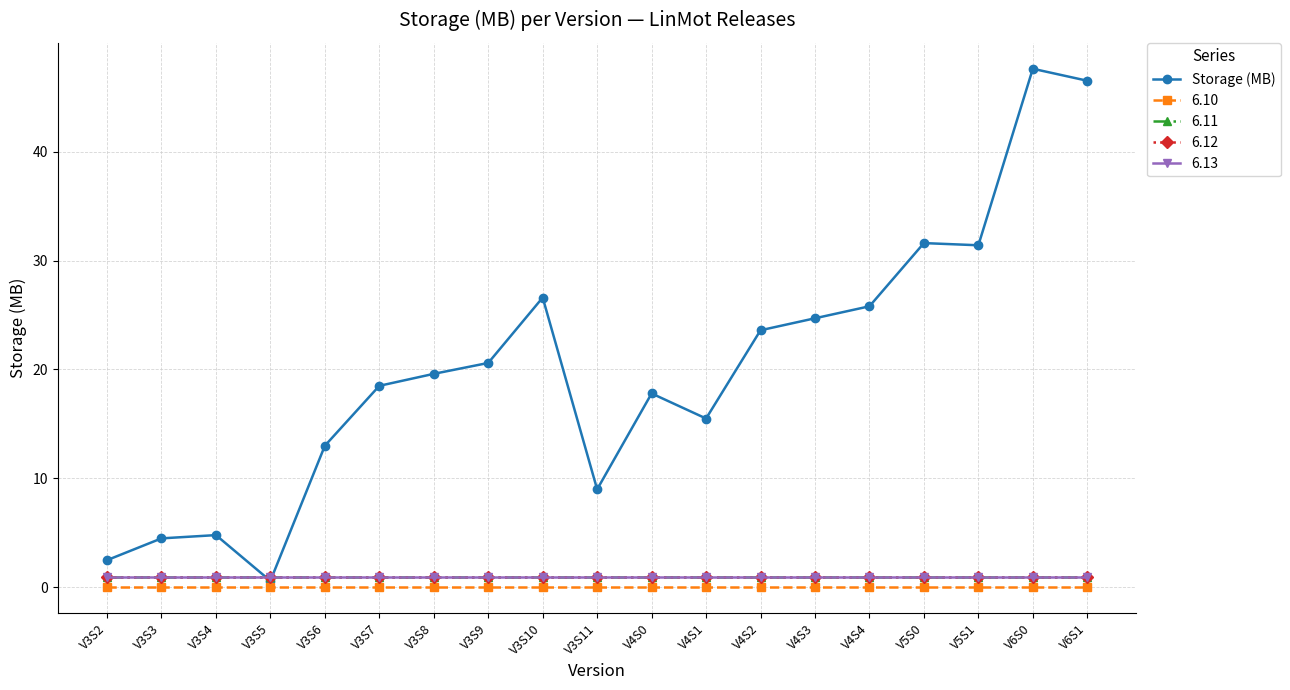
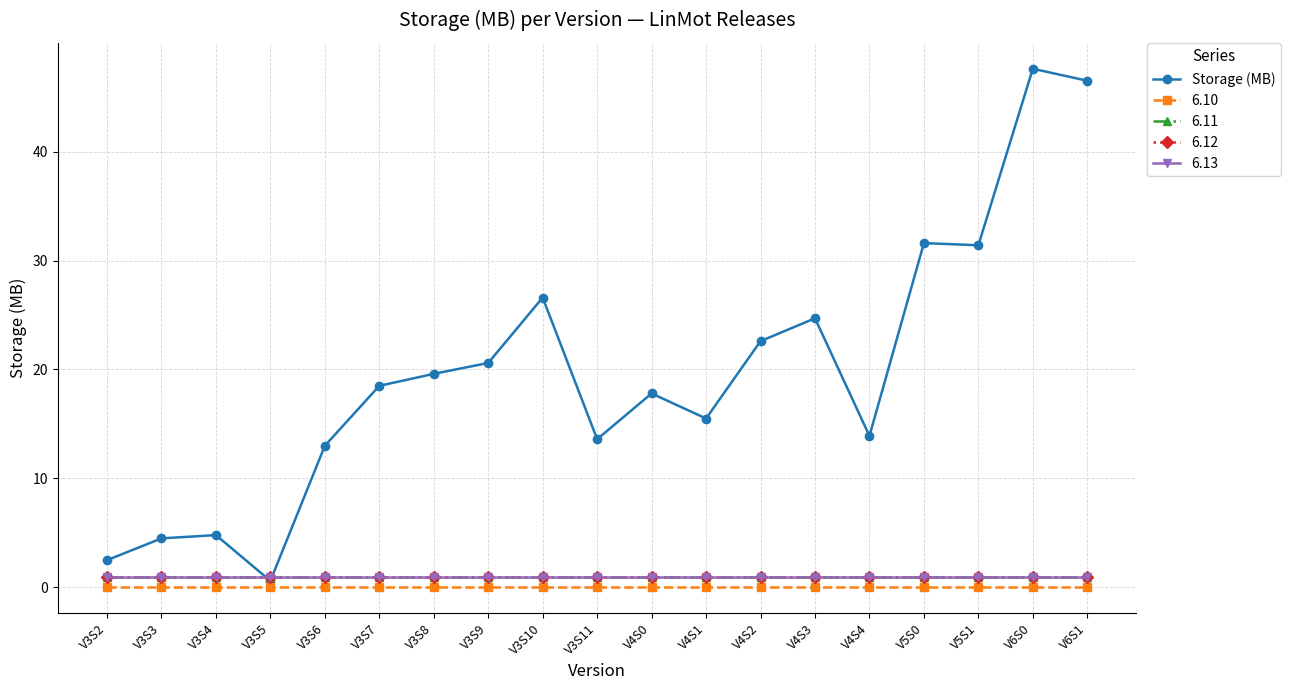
  {
    "Storage (MB)": {
      "V3S2": 2.5,
      "V3S3": 4.5,
      "V3S4": 4.8,
      "V3S5": 0.6,
      "V3S6": 13.0,
      "V3S7": 18.5,
      "V3S8": 19.6,
      "V3S9": 20.6,
      "V3S10": 26.6,
-     "V3S11": 9.0,
+     "V3S11": 13.6,
      "V4S0": 17.8,
      "V4S1": 15.5,
-     "V4S2": 23.6,
+     "V4S2": 22.6,
      "V4S3": 24.7,
-     "V4S4": 25.8,
+     "V4S4": 13.9,
      "V5S0": 31.6,
      "V5S1": 31.4,
      "V6S0": 47.6,
      "V6S1": 46.5
    },
    "6.10": {
      "V3S2": 0.0,
      "V3S3": 0.0,
      "V3S4": 0.0,
      "V3S5": 0.0,
      "V3S6": 0.0,
      "V3S7": 0.0,
      "V3S8": 0.0,
      "V3S9": 0.0,
      "V3S10": 0.0,
      "V3S11": 0.0,
      "V4S0": 0.0,
      "V4S1": 0.0,
      "V4S2": 0.0,
      "V4S3": 0.0,
      "V4S4": 0.0,
      "V5S0": 0.0,
      "V5S1": 0.0,
      "V6S0": 0.0,
      "V6S1": 0.0
    },
    "6.13": {
      "V3S2": 1.0,
      "V3S3": 1.0,
      "V3S4": 1.0,
      "V3S5": 1.0,
      "V3S6": 1.0,
      "V3S7": 1.0,
      "V3S8": 1.0,
      "V3S9": 1.0,
      "V3S10": 1.0,
      "V3S11": 1.0,
      "V4S0": 1.0,
      "V4S1": 1.0,
      "V4S2": 1.0,
      "V4S3": 1.0,
      "V4S4": 1.0,
      "V5S0": 1.0,
      "V5S1": 1.0,
      "V6S0": 1.0,
      "V6S1": 1.0
    }
  }
